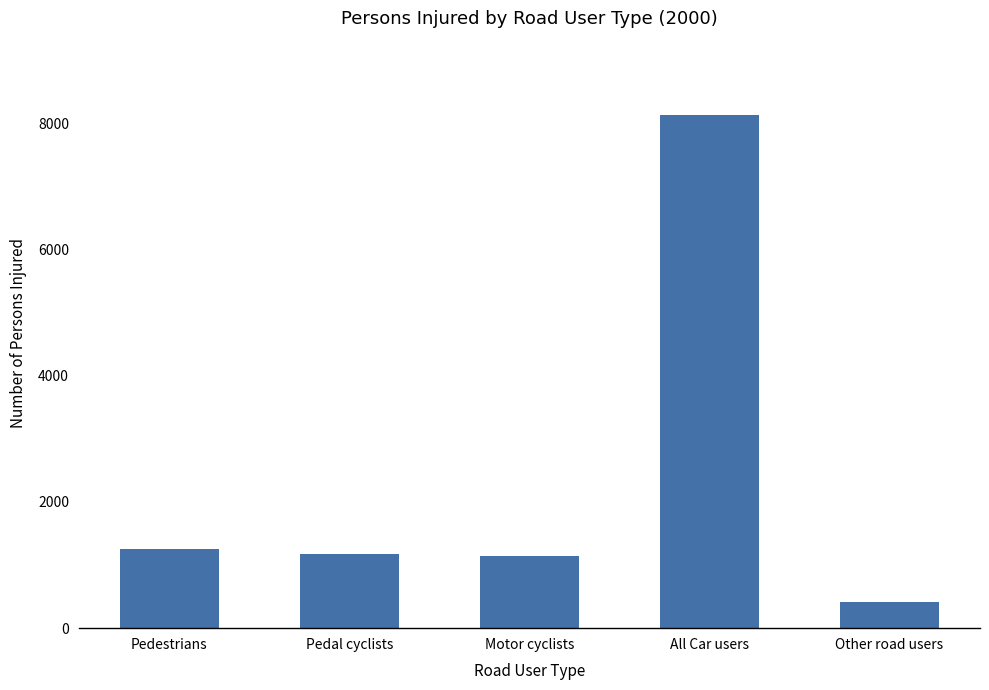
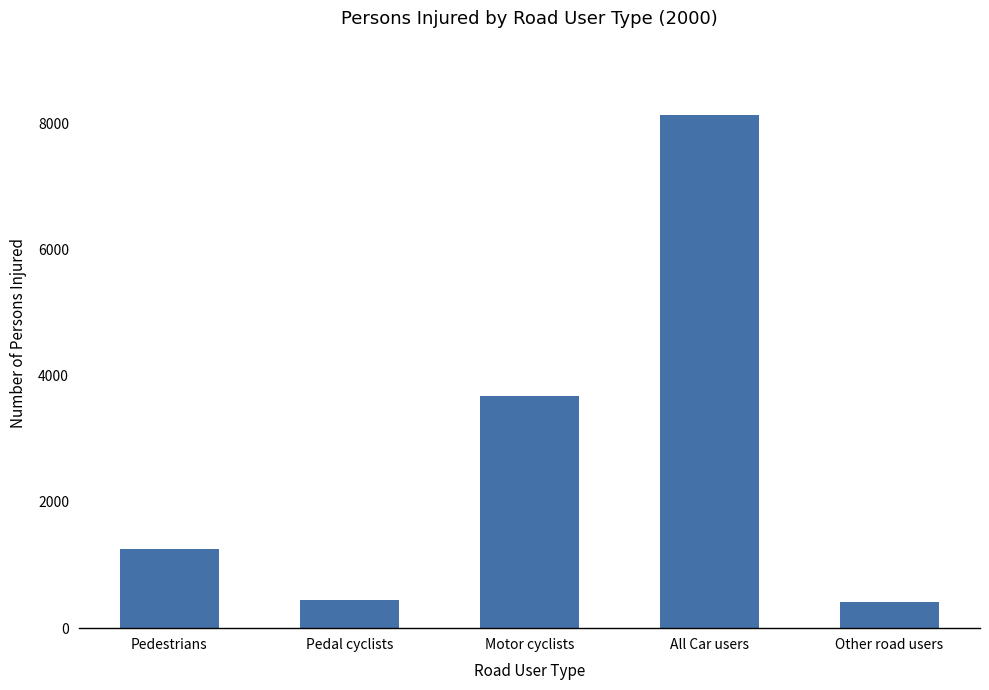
  {
    "Pedestrians": 1200,
-   "Pedal cyclists": 1200,
-   "Motor cyclists": 1100,
+   "Pedal cyclists": 400,
+   "Motor cyclists": 3700,
    "All Car users": 8100,
    "Other road users": 400
  }
